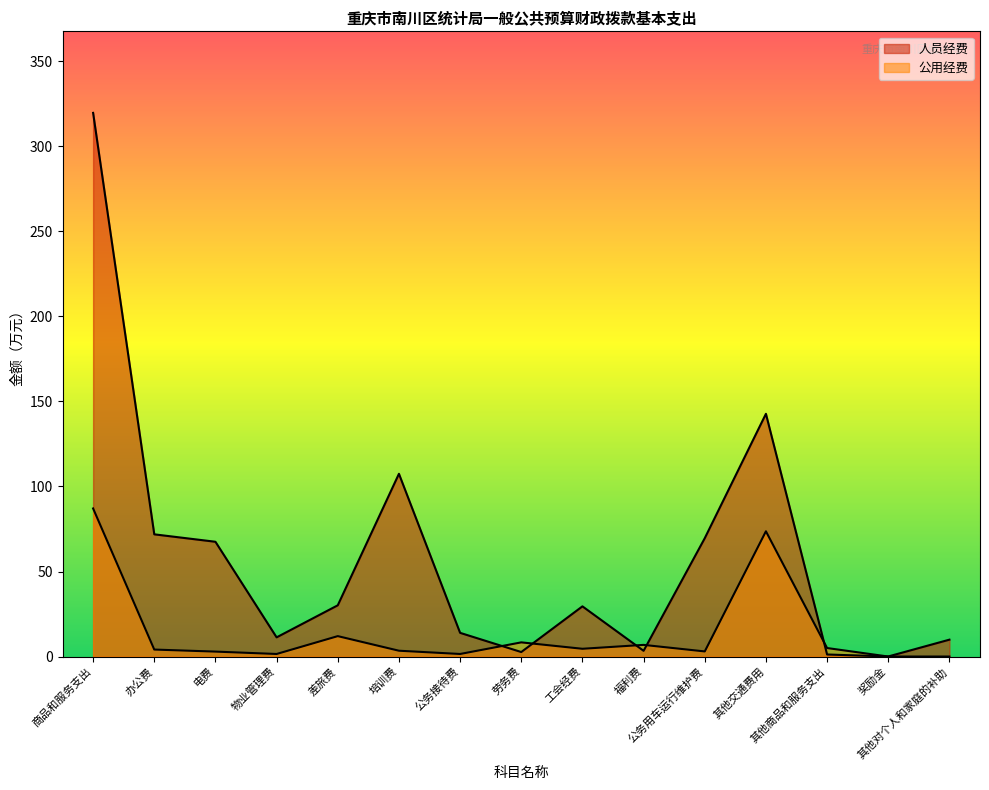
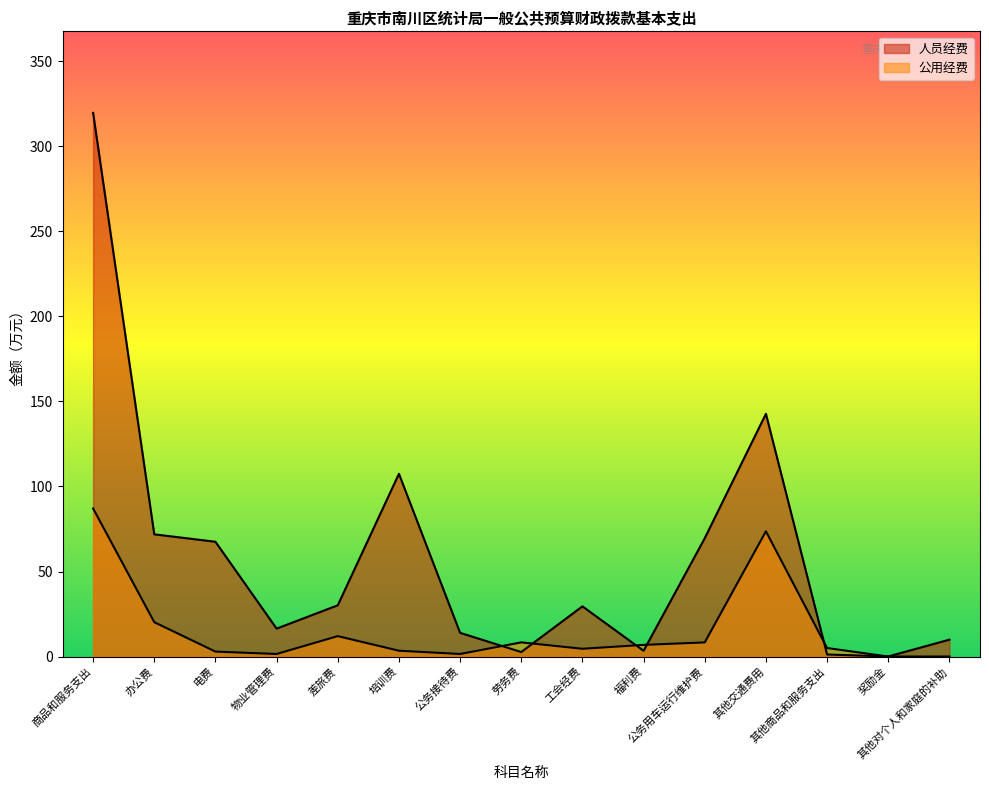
  {
    "人员经费": {
      "商品和服务支出": 320,
      "办公费": 72,
      "电费": 67,
-     "物业管理费": 11,
+     "物业管理费": 16,
      "差旅费": 30,
      "培训费": 107,
      "公务接待费": 14,
      "劳务费": 3,
      "工会经费": 30,
      "福利费": 3,
      "公务用车运行维护费": 70,
      "其他交通费用": 143,
      "其他商品和服务支出": 1,
      "其他对个人和家庭的补助": 10
    },
    "公用经费": {
      "商品和服务支出": 87,
-     "办公费": 4,
+     "办公费": 20,
      "电费": 3,
      "物业管理费": 2,
      "差旅费": 12,
      "培训费": 3,
      "公务接待费": 2,
      "劳务费": 8,
      "工会经费": 5,
      "福利费": 7,
-     "公务用车运行维护费": 3,
+     "公务用车运行维护费": 8,
      "其他交通费用": 74,
      "其他商品和服务支出": 5,
      "其他对个人和家庭的补助": 0
    }
  }
